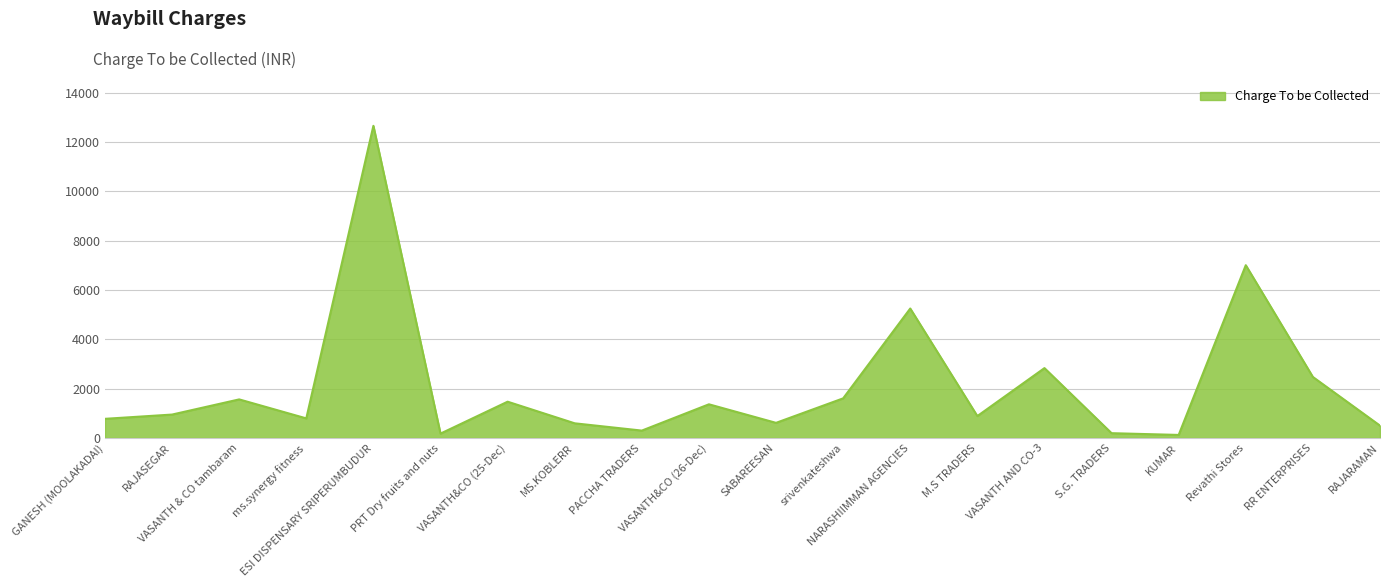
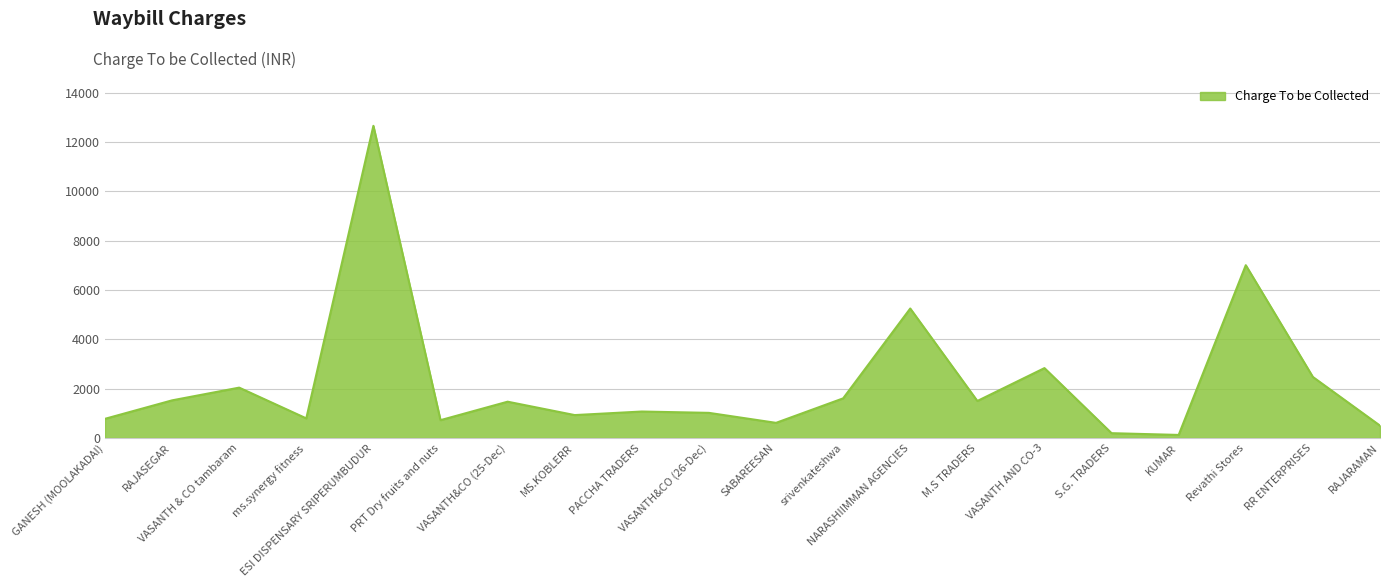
  {
    "GANESH (MOOLAKADAI)": 800,
-   "RAJASEGAR": 900,
-   "VASANTH & CO tambaram": 1600,
+   "RAJASEGAR": 1500,
+   "VASANTH & CO tambaram": 2000,
    "ms.synergy fitness": 800,
    "ESI DISPENSARY SRIPERUMBUDUR": 12700,
-   "PRT Dry fruits and nuts": 200,
+   "PRT Dry fruits and nuts": 700,
    "VASANTH&CO (25-Dec)": 1500,
-   "MS.KOBLERR": 600,
-   "PACCHA TRADERS": 300,
-   "VASANTH&CO (26-Dec)": 1400,
+   "MS.KOBLERR": 900,
+   "PACCHA TRADERS": 1100,
+   "VASANTH&CO (26-Dec)": 1000,
    "SABAREESAN": 600,
    "srivenkateshwa": 1600,
    "NARASHIIMMAN AGENCIES": 5200,
-   "M.S TRADERS": 900,
+   "M.S TRADERS": 1500,
    "VASANTH AND CO-3": 2800,
    "S.G. TRADERS": 200,
    "KUMAR": 100,
    "Revathi Stores": 7000,
    "RR ENTERPRISES": 2500,
    "RAJARAMAN": 500
  }
